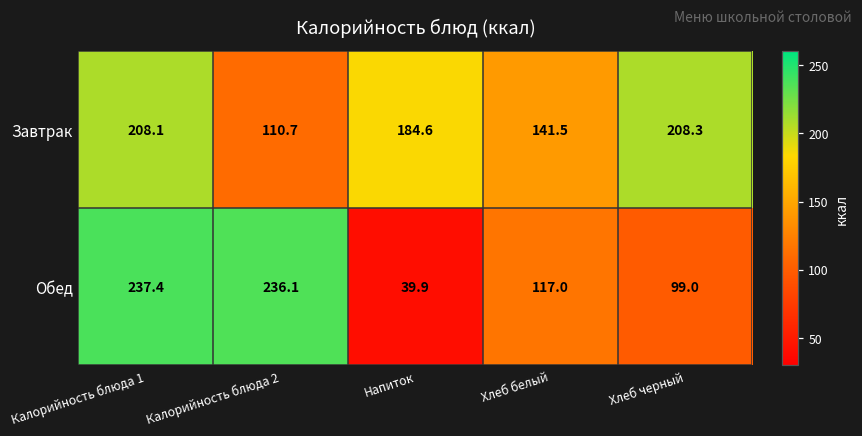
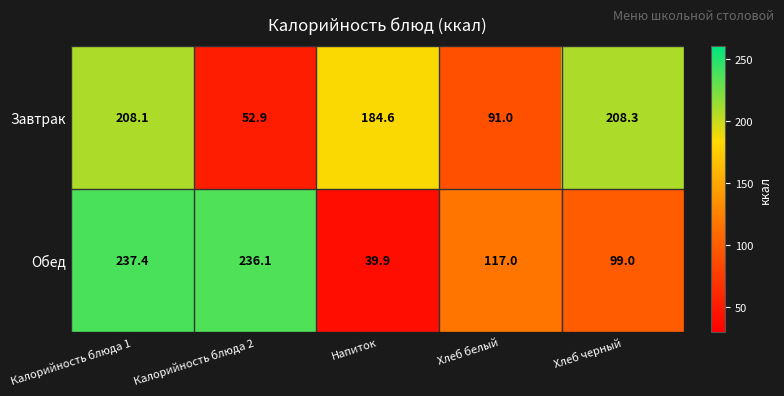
  {
    "Завтрак": {
      "Калорийность блюда 1": 208.1,
-     "Калорийность блюда 2": 110.7,
+     "Калорийность блюда 2": 52.9,
      "Напиток": 184.6,
-     "Хлеб белый": 141.5,
+     "Хлеб белый": 91.0,
      "Хлеб черный": 208.3
    },
    "Обед": {
      "Калорийность блюда 1": 237.4,
      "Калорийность блюда 2": 236.1,
      "Напиток": 39.9,
      "Хлеб белый": 117.0,
      "Хлеб черный": 99.0
    }
  }
